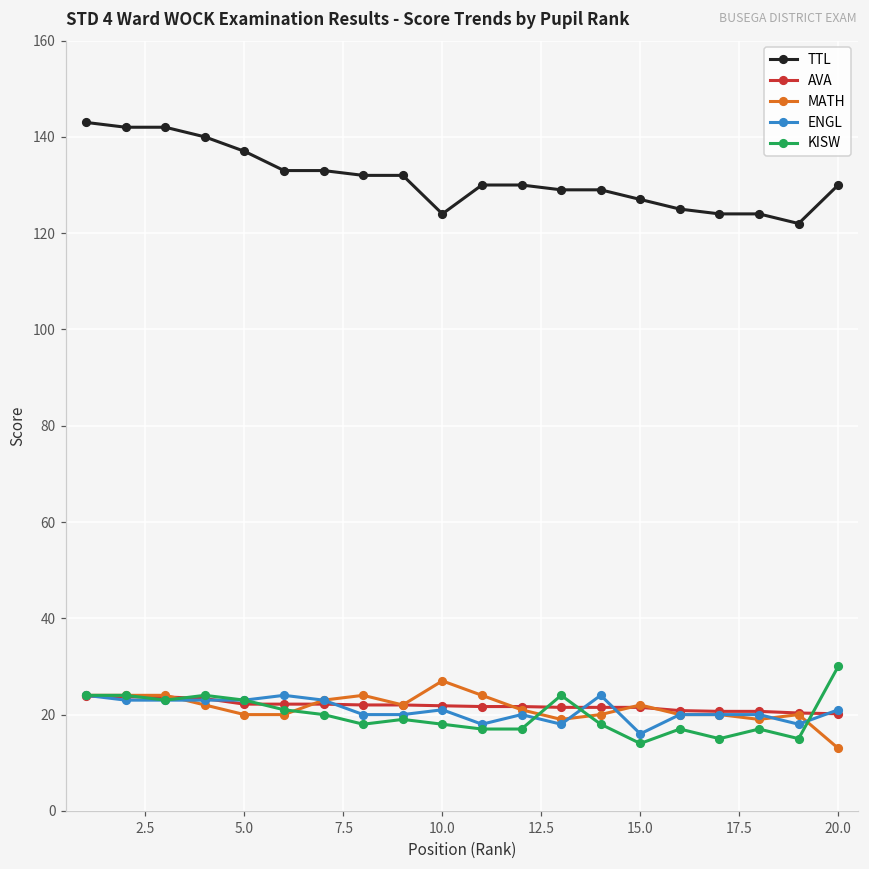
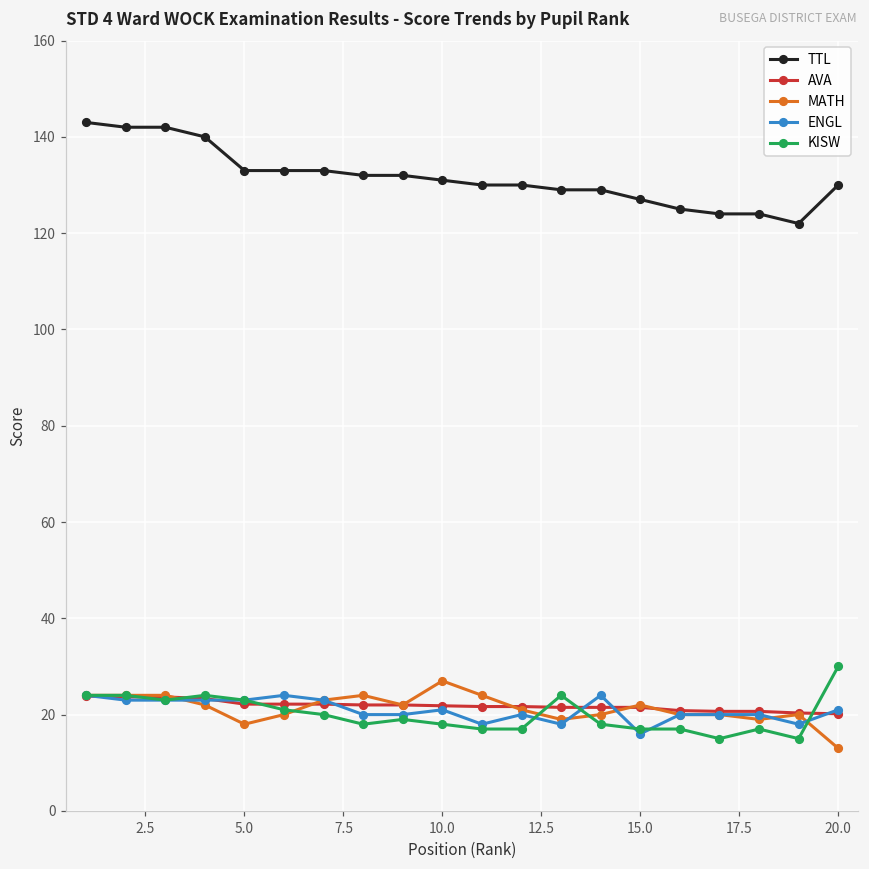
  {
    "TTL": {
-     "5.0": 137,
-     "10.0": 124,
+     "5.0": 133,
+     "10.0": 131,
      "15.0": 127,
      "20.0": 130
    },
    "AVA": {
      "5.0": 22,
      "10.0": 22,
      "20.0": 20
    },
    "MATH": {
-     "5.0": 20,
+     "5.0": 18,
      "10.0": 27,
      "20.0": 13
    },
    "ENGL": {
      "10.0": 21,
      "15.0": 16,
      "20.0": 21
    },
    "KISW": {
      "10.0": 18,
-     "15.0": 14,
+     "15.0": 17,
      "20.0": 30
    }
  }
